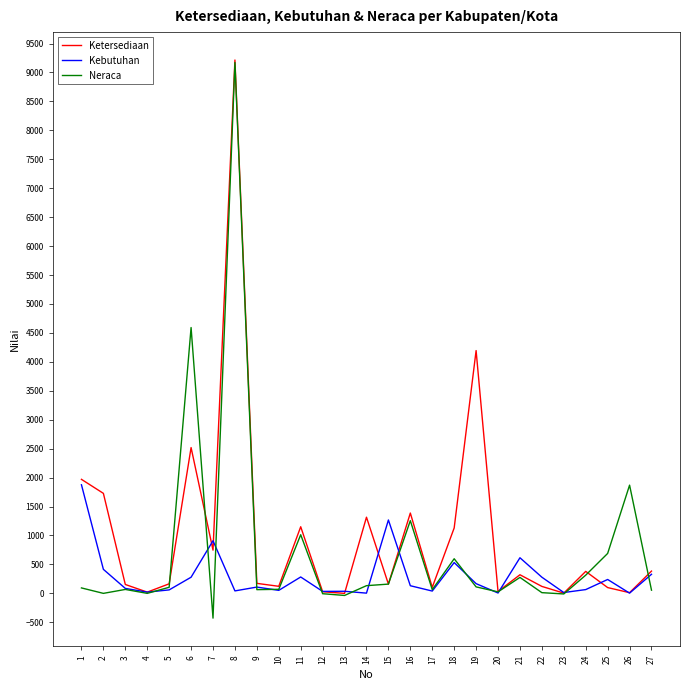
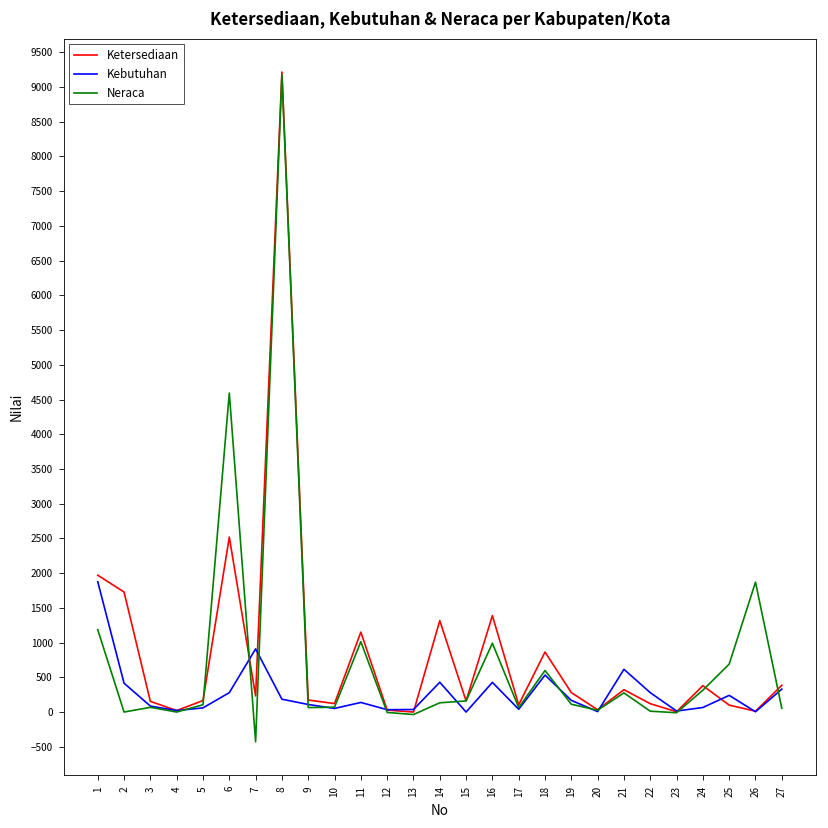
  {
    "Ketersediaan": {
      "1": 2000,
      "2": 1700,
      "3": 200,
      "5": 200,
      "6": 2500,
-     "7": 700,
+     "7": 200,
      "9": 200,
      "10": 100,
      "11": 1200,
      "14": 1300,
      "16": 1400,
-     "18": 1100,
-     "19": 4200,
+     "18": 900,
+     "19": 300,
      "21": 300,
      "22": 100,
      "24": 400,
      "25": 100,
      "27": 400
    },
    "Kebutuhan": {
      "1": 1900,
      "2": 400,
      "5": 100,
      "6": 300,
      "7": 900,
-     "8": 0,
+     "8": 200,
      "9": 100,
-     "11": 300,
-     "14": 0,
-     "15": 1300,
-     "16": 100,
+     "11": 100,
+     "14": 400,
+     "15": 0,
+     "16": 400,
      "18": 500,
      "19": 200,
      "21": 600,
      "22": 300,
      "24": 100,
      "25": 200,
      "27": 300
    },
    "Neraca": {
-     "1": 100,
+     "1": 1200,
      "2": 0,
      "5": 100,
      "6": 4600,
      "7": -400,
      "9": 100,
      "11": 1000,
      "14": 100,
-     "16": 1300,
+     "16": 1000,
      "18": 600,
      "19": 100,
      "21": 300,
      "22": 0,
      "24": 300,
      "25": 700,
      "26": 1900,
      "27": 100
    }
  }
